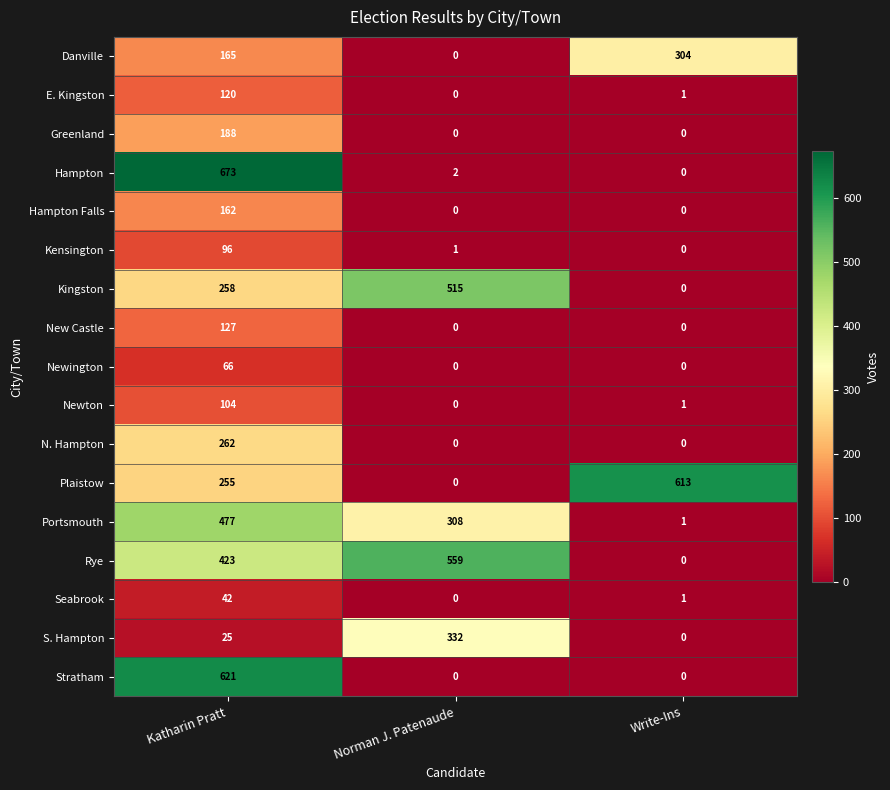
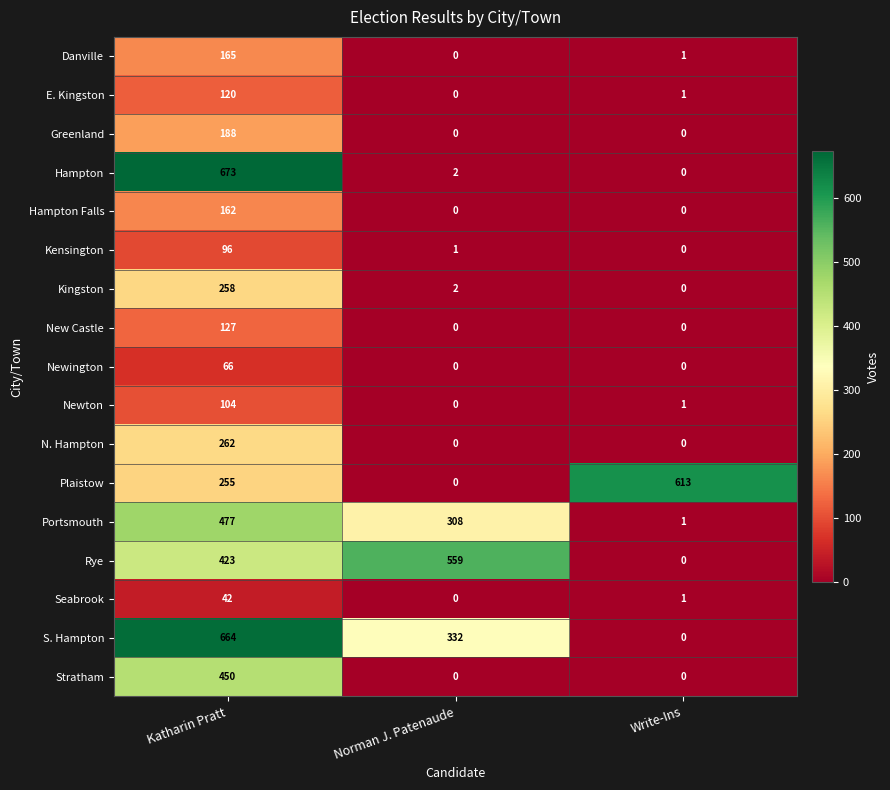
  {
    "Danville": {
      "Katharin Pratt": 165,
      "Norman J. Patenaude": 0,
-     "Write-Ins": 304
+     "Write-Ins": 1
    },
    "E. Kingston": {
      "Katharin Pratt": 120,
      "Norman J. Patenaude": 0,
      "Write-Ins": 1
    },
    "Greenland": {
      "Katharin Pratt": 188,
      "Norman J. Patenaude": 0,
      "Write-Ins": 0
    },
    "Hampton": {
      "Katharin Pratt": 673,
      "Norman J. Patenaude": 2,
      "Write-Ins": 0
    },
    "Hampton Falls": {
      "Katharin Pratt": 162,
      "Norman J. Patenaude": 0,
      "Write-Ins": 0
    },
    "Kensington": {
      "Katharin Pratt": 96,
      "Norman J. Patenaude": 1,
      "Write-Ins": 0
    },
    "Kingston": {
      "Katharin Pratt": 258,
-     "Norman J. Patenaude": 515,
+     "Norman J. Patenaude": 2,
      "Write-Ins": 0
    },
    "New Castle": {
      "Katharin Pratt": 127,
      "Norman J. Patenaude": 0,
      "Write-Ins": 0
    },
    "Newington": {
      "Katharin Pratt": 66,
      "Norman J. Patenaude": 0,
      "Write-Ins": 0
    },
    "Newton": {
      "Katharin Pratt": 104,
      "Norman J. Patenaude": 0,
      "Write-Ins": 1
    },
    "N. Hampton": {
      "Katharin Pratt": 262,
      "Norman J. Patenaude": 0,
      "Write-Ins": 0
    },
    "Plaistow": {
      "Katharin Pratt": 255,
      "Norman J. Patenaude": 0,
      "Write-Ins": 613
    },
    "Portsmouth": {
      "Katharin Pratt": 477,
      "Norman J. Patenaude": 308,
      "Write-Ins": 1
    },
    "Rye": {
      "Katharin Pratt": 423,
      "Norman J. Patenaude": 559,
      "Write-Ins": 0
    },
    "Seabrook": {
      "Katharin Pratt": 42,
      "Norman J. Patenaude": 0,
      "Write-Ins": 1
    },
    "S. Hampton": {
-     "Katharin Pratt": 25,
+     "Katharin Pratt": 664,
      "Norman J. Patenaude": 332,
      "Write-Ins": 0
    },
    "Stratham": {
-     "Katharin Pratt": 621,
+     "Katharin Pratt": 450,
      "Norman J. Patenaude": 0,
      "Write-Ins": 0
    }
  }
